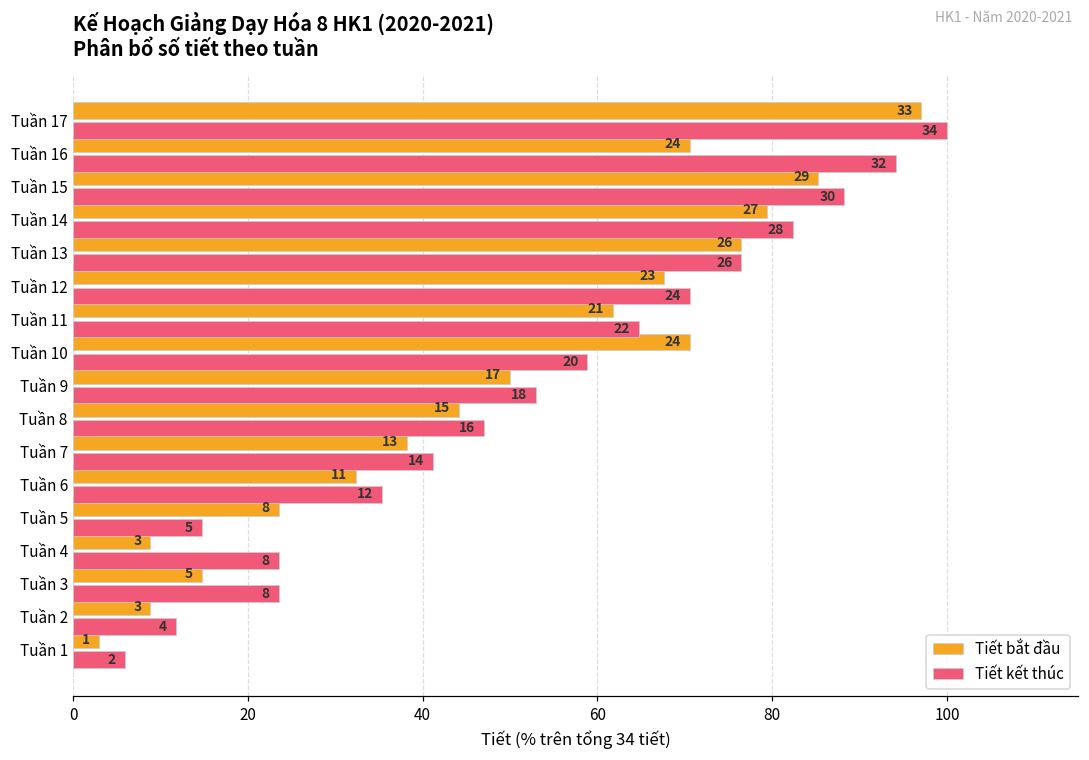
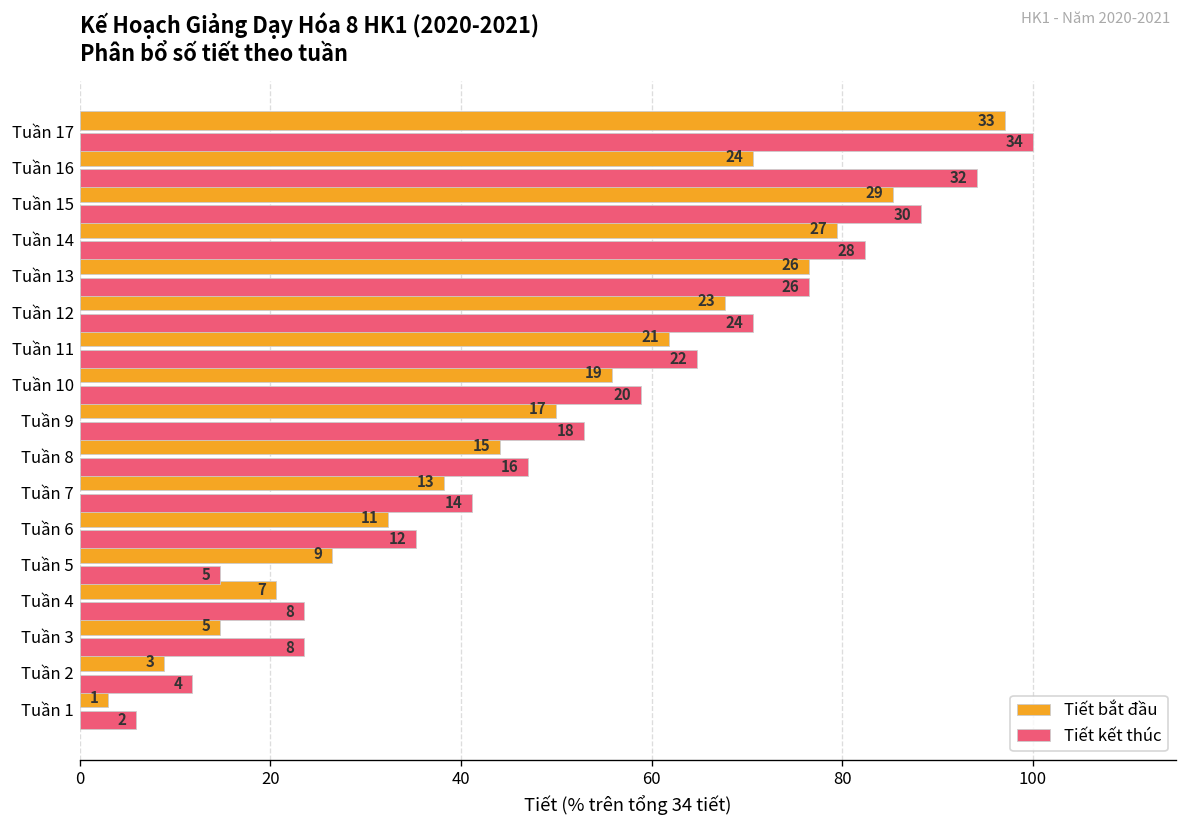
  {
    "Tiết bắt đầu": {
-     "Tuần 10": 24,
-     "Tuần 5": 8,
-     "Tuần 4": 3
+     "Tuần 10": 19,
+     "Tuần 5": 9,
+     "Tuần 4": 7
    }
  }
